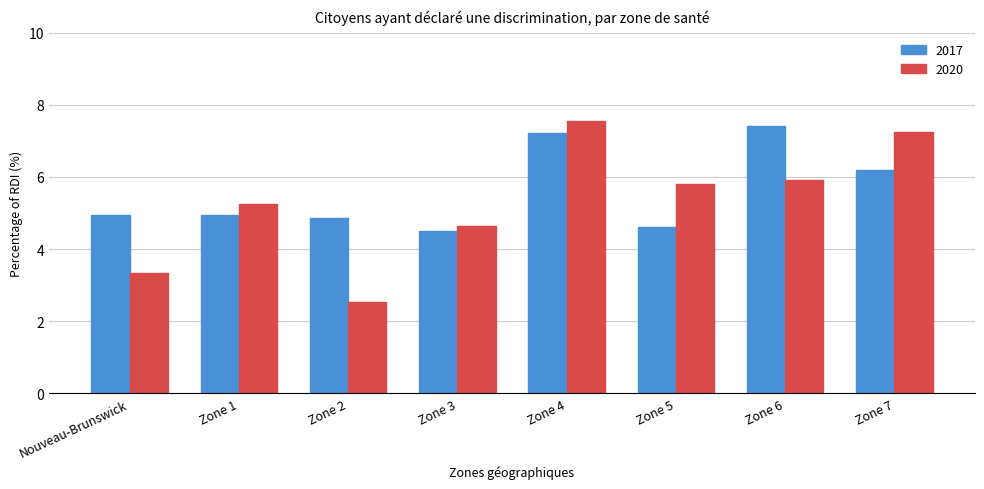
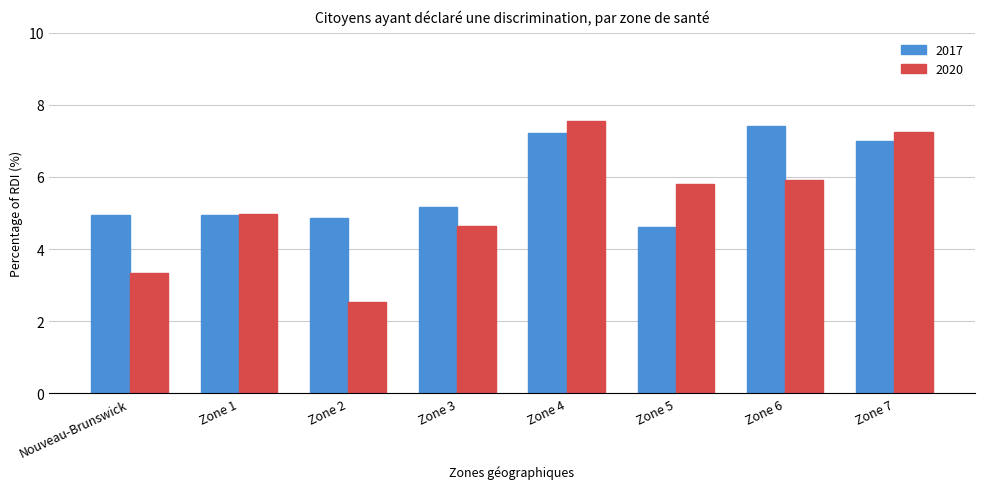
  {
    "2017": {
      "Nouveau-Brunswick": 4.9,
      "Zone 1": 4.9,
      "Zone 2": 4.9,
-     "Zone 3": 4.5,
+     "Zone 3": 5.2,
      "Zone 4": 7.2,
      "Zone 5": 4.6,
      "Zone 6": 7.4,
-     "Zone 7": 6.2
+     "Zone 7": 7.0
    },
    "2020": {
      "Nouveau-Brunswick": 3.3,
-     "Zone 1": 5.3,
+     "Zone 1": 5.0,
      "Zone 2": 2.5,
      "Zone 3": 4.6,
      "Zone 4": 7.6,
      "Zone 5": 5.8,
      "Zone 6": 5.9,
      "Zone 7": 7.2
    }
  }
